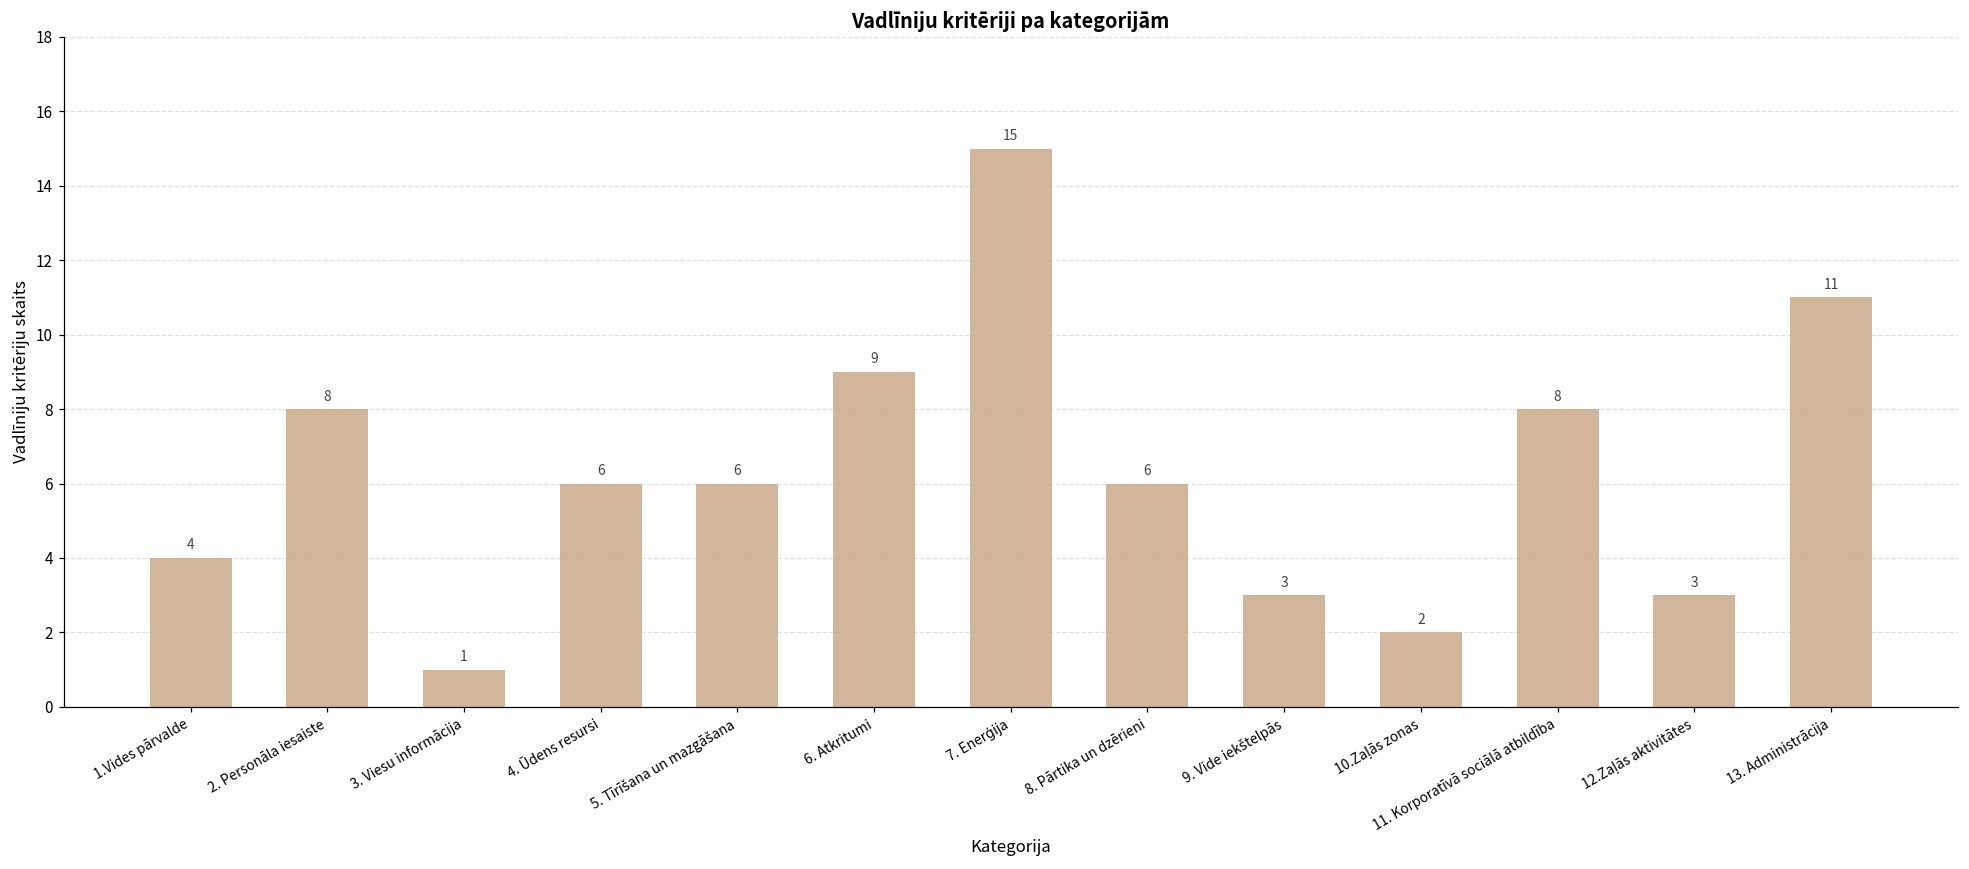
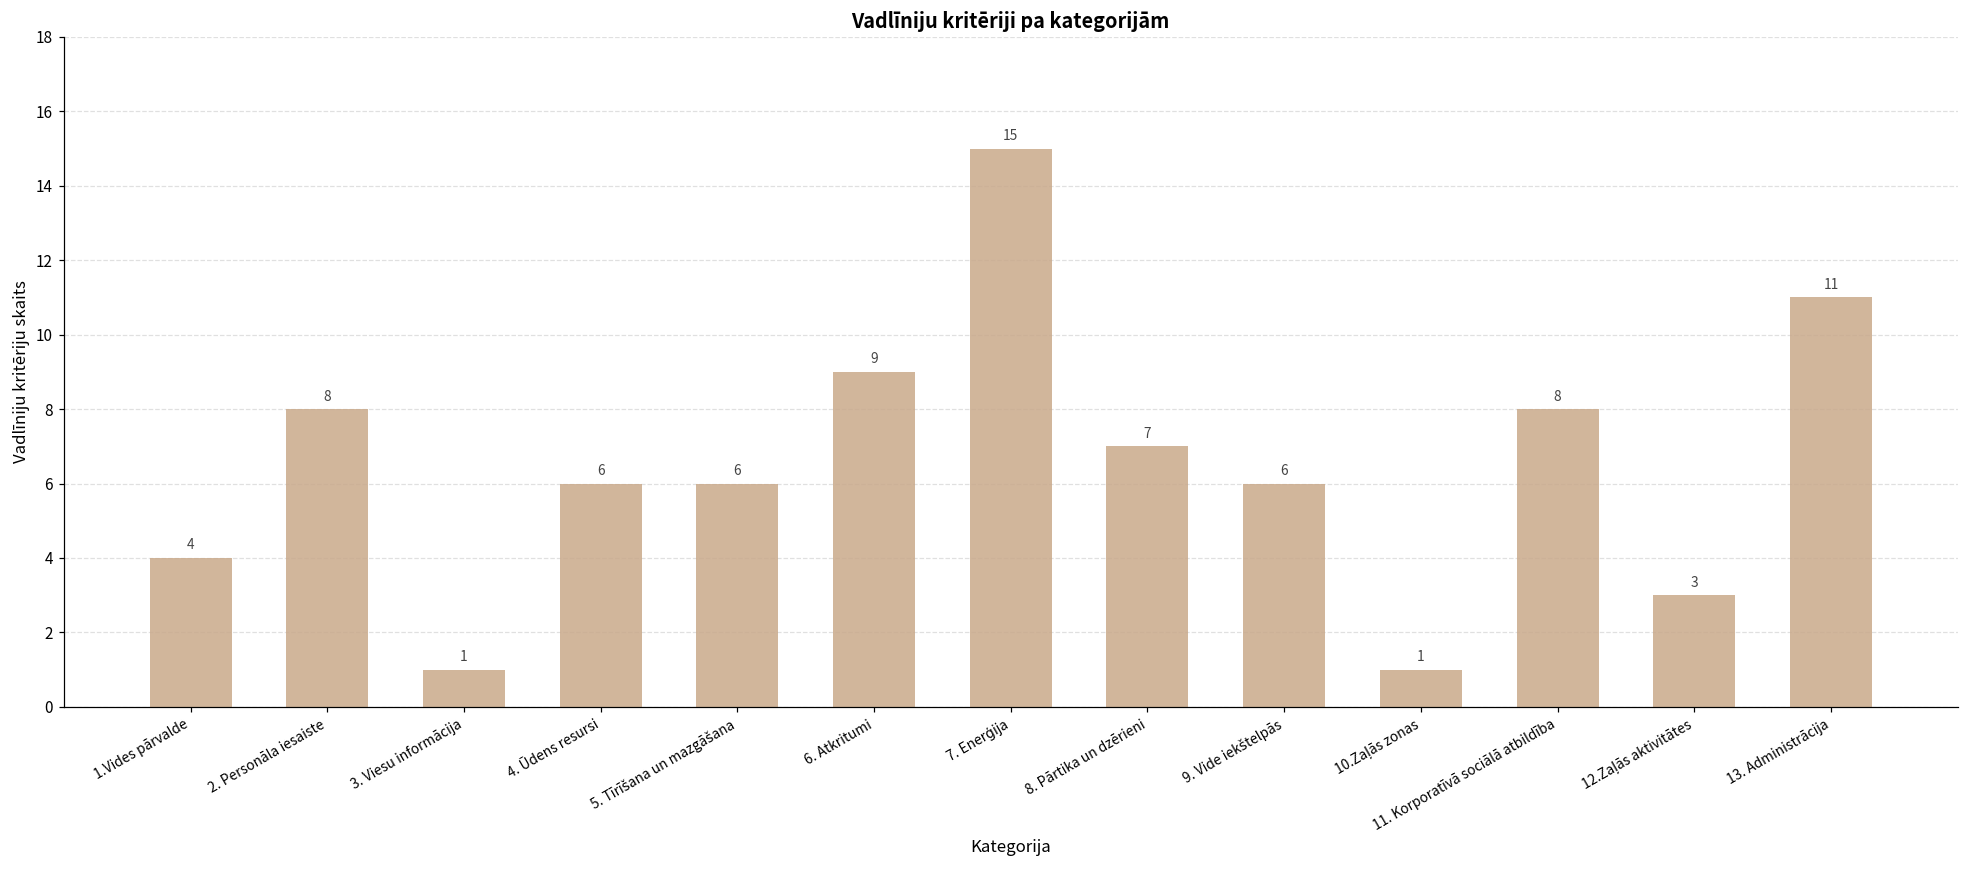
  {
    "1.Vides pārvalde": 4,
    "2. Personāla iesaiste": 8,
    "3. Viesu informācija": 1,
    "4. Ūdens resursi": 6,
    "5. Tīrīšana un mazgāšana": 6,
    "6. Atkritumi": 9,
    "7. Enerģija": 15,
-   "8. Pārtika un dzērieni": 6,
-   "9. Vide iekštelpās": 3,
-   "10.Zaļās zonas": 2,
+   "8. Pārtika un dzērieni": 7,
+   "9. Vide iekštelpās": 6,
+   "10.Zaļās zonas": 1,
    "11. Korporatīvā sociālā atbildība": 8,
    "12.Zaļās aktivitātes": 3,
    "13. Administrācija": 11
  }
